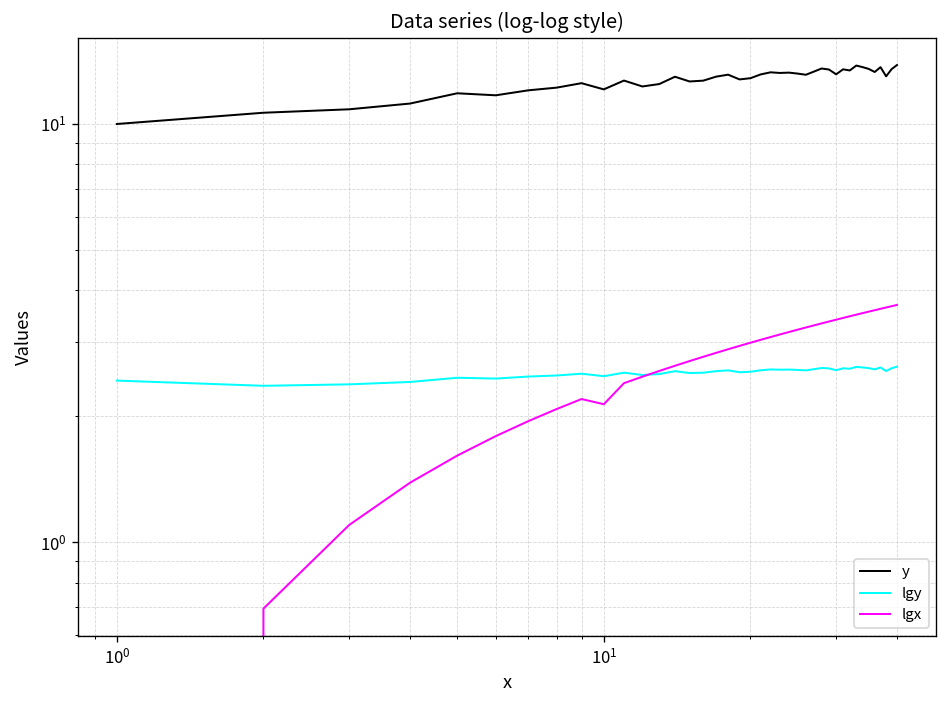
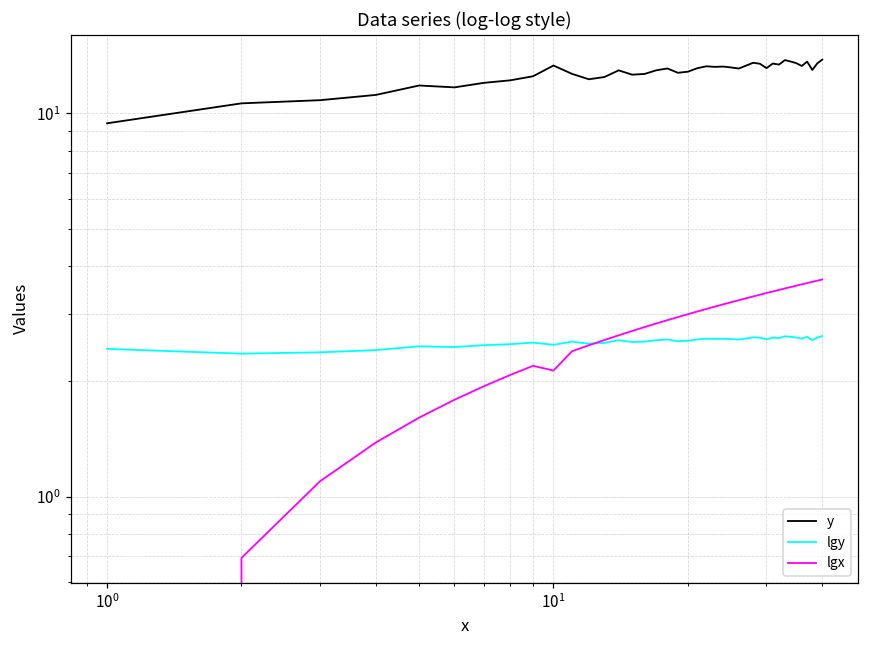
  {
    "y": {
-     "10^0": 10.0,
-     "10^1": 12.1
+     "10^0": 9.4,
+     "10^1": 13.3
    },
    "lgy": {
      "10^0": 2.4,
      "10^1": 2.5
    },
    "lgx": {
      "10^1": 2.1
    }
  }
